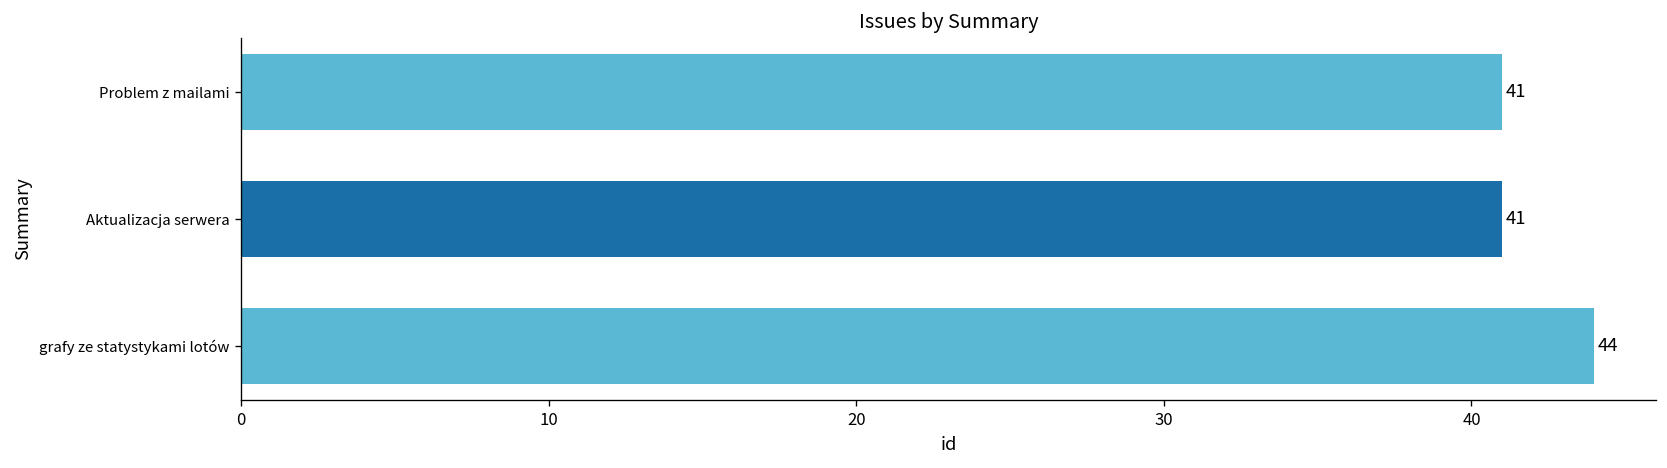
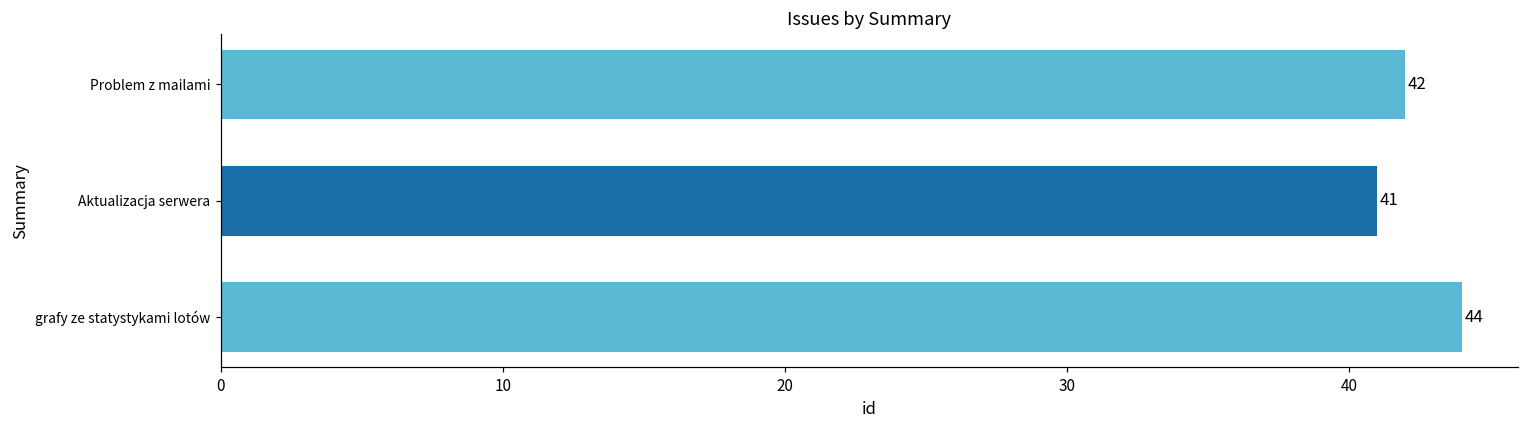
  {
-   "Problem z mailami": 41,
+   "Problem z mailami": 42,
    "Aktualizacja serwera": 41,
    "grafy ze statystykami lotów": 44
  }
